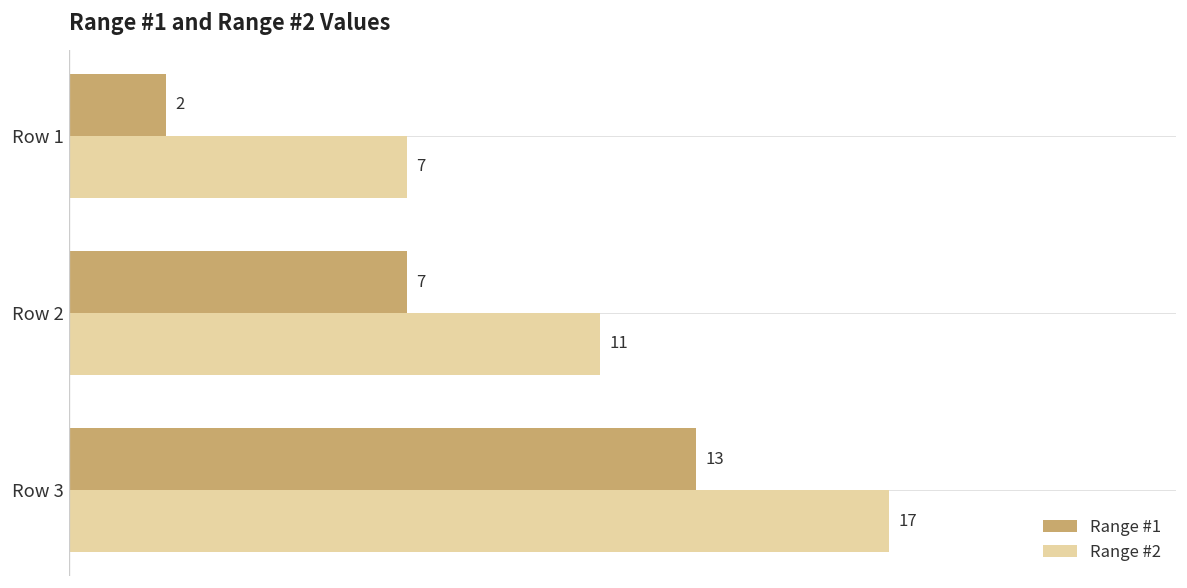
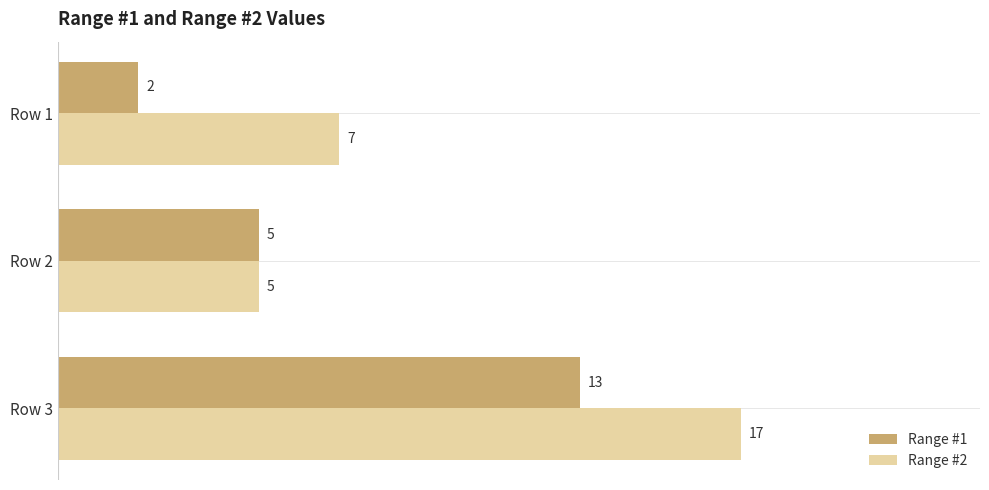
  {
    "Range #1": {
      "Row 1": 2,
-     "Row 2": 7,
+     "Row 2": 5,
      "Row 3": 13
    },
    "Range #2": {
      "Row 1": 7,
-     "Row 2": 11,
+     "Row 2": 5,
      "Row 3": 17
    }
  }
